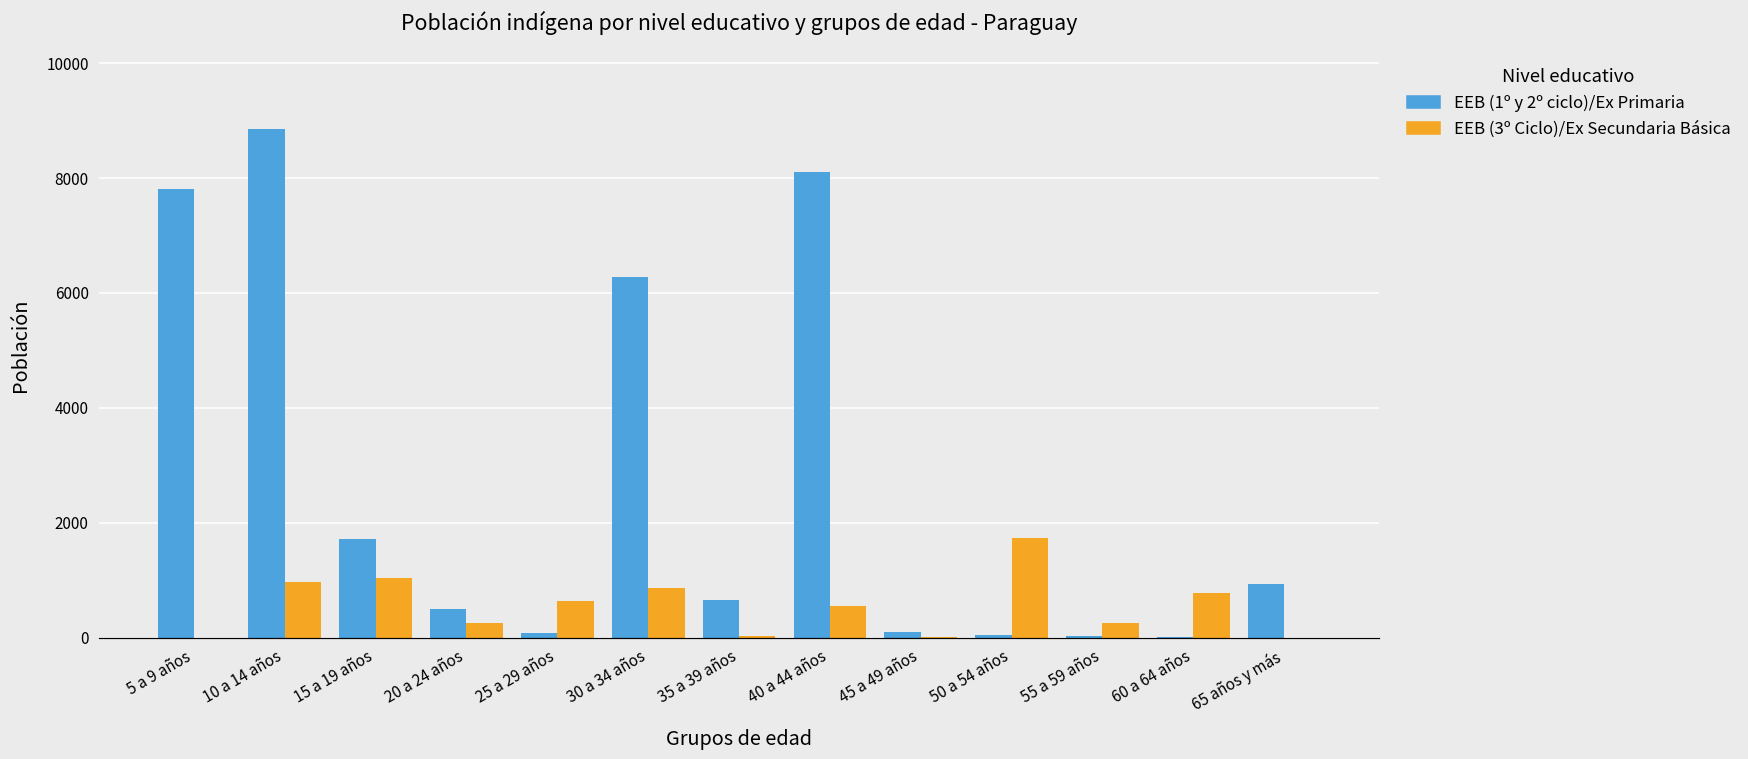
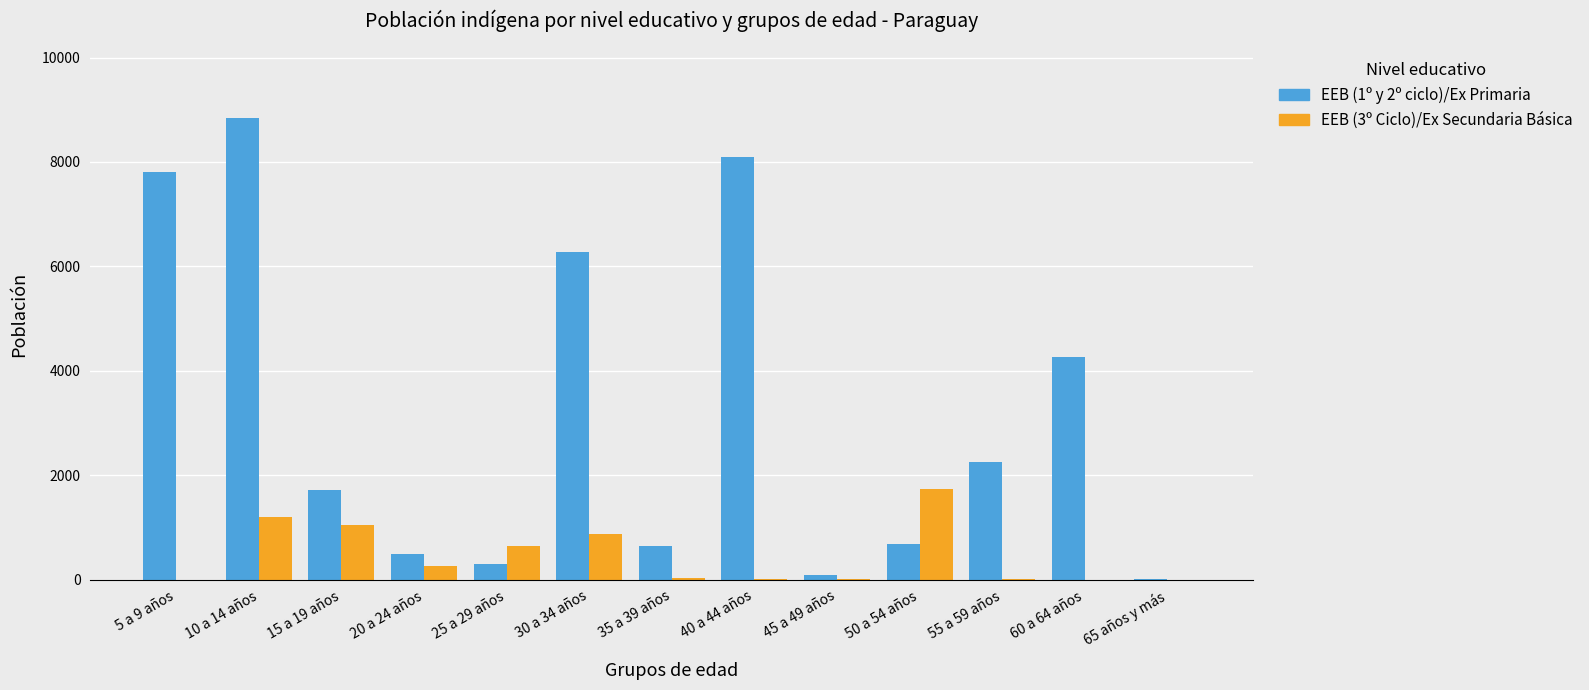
  {
    "EEB (1º y 2º ciclo)/Ex Primaria": {
      "5 a 9 años": 7800,
      "10 a 14 años": 8800,
      "15 a 19 años": 1700,
      "20 a 24 años": 500,
-     "25 a 29 años": 100,
+     "25 a 29 años": 300,
      "30 a 34 años": 6300,
      "35 a 39 años": 700,
      "40 a 44 años": 8100,
      "45 a 49 años": 100,
-     "50 a 54 años": 0,
-     "55 a 59 años": 0,
-     "60 a 64 años": 0,
-     "65 años y más": 900
+     "50 a 54 años": 700,
+     "55 a 59 años": 2200,
+     "60 a 64 años": 4300,
+     "65 años y más": 0
    },
    "EEB (3º Ciclo)/Ex Secundaria Básica": {
      "5 a 9 años": 0,
-     "10 a 14 años": 1000,
+     "10 a 14 años": 1200,
      "15 a 19 años": 1000,
      "20 a 24 años": 300,
      "25 a 29 años": 600,
      "30 a 34 años": 900,
-     "40 a 44 años": 500,
+     "40 a 44 años": 0,
      "50 a 54 años": 1700,
-     "55 a 59 años": 300,
-     "60 a 64 años": 800,
+     "55 a 59 años": 0,
+     "60 a 64 años": 0,
      "65 años y más": 0
    }
  }
